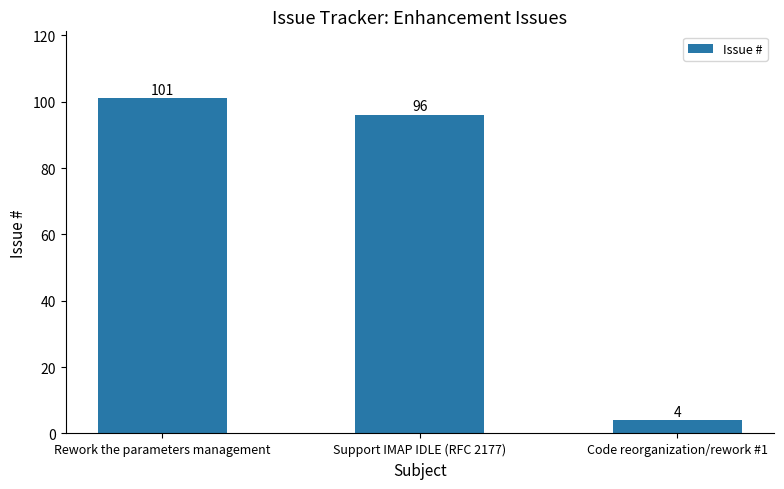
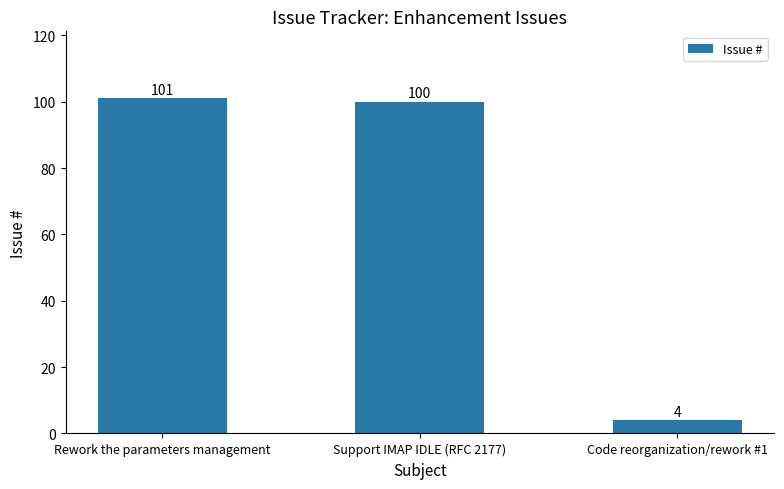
  {
    "Rework the parameters management": 101,
-   "Support IMAP IDLE (RFC 2177)": 96,
+   "Support IMAP IDLE (RFC 2177)": 100,
    "Code reorganization/rework #1": 4
  }
